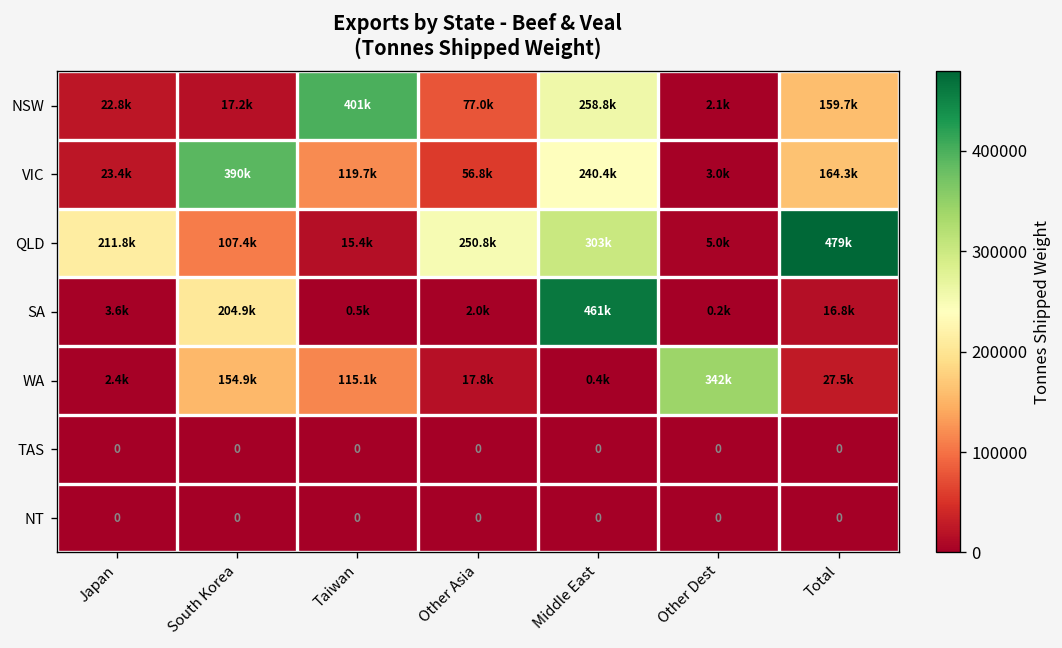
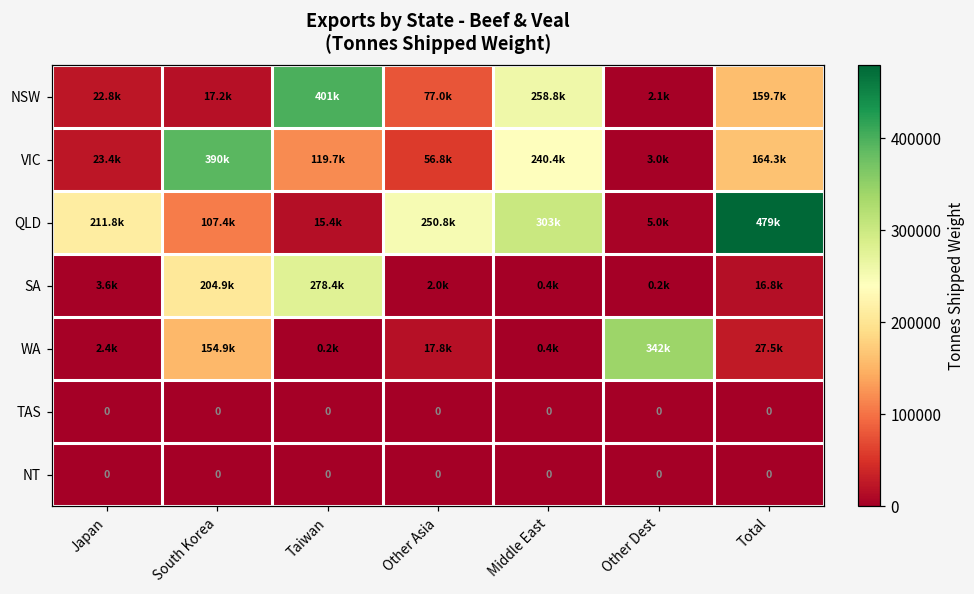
  {
    "NSW": {
      "Japan": "22.8k",
      "South Korea": "17.2k",
      "Taiwan": "401k",
      "Other Asia": "77.0k",
      "Middle East": "258.8k",
      "Other Dest": "2.1k",
      "Total": "159.7k"
    },
    "VIC": {
      "Japan": "23.4k",
      "South Korea": "390k",
      "Taiwan": "119.7k",
      "Other Asia": "56.8k",
      "Middle East": "240.4k",
      "Other Dest": "3.0k",
      "Total": "164.3k"
    },
    "QLD": {
      "Japan": "211.8k",
      "South Korea": "107.4k",
      "Taiwan": "15.4k",
      "Other Asia": "250.8k",
      "Middle East": "303k",
      "Other Dest": "5.0k",
      "Total": "479k"
    },
    "SA": {
      "Japan": "3.6k",
      "South Korea": "204.9k",
-     "Taiwan": "0.5k",
+     "Taiwan": "278.4k",
      "Other Asia": "2.0k",
-     "Middle East": "461k",
+     "Middle East": "0.4k",
      "Other Dest": "0.2k",
      "Total": "16.8k"
    },
    "WA": {
      "Japan": "2.4k",
      "South Korea": "154.9k",
-     "Taiwan": "115.1k",
+     "Taiwan": "0.2k",
      "Other Asia": "17.8k",
      "Middle East": "0.4k",
      "Other Dest": "342k",
      "Total": "27.5k"
    },
    "TAS": {
      "Japan": "0",
      "South Korea": "0",
      "Taiwan": "0",
      "Other Asia": "0",
      "Middle East": "0",
      "Other Dest": "0",
      "Total": "0"
    },
    "NT": {
      "Japan": "0",
      "South Korea": "0",
      "Taiwan": "0",
      "Other Asia": "0",
      "Middle East": "0",
      "Other Dest": "0",
      "Total": "0"
    }
  }
